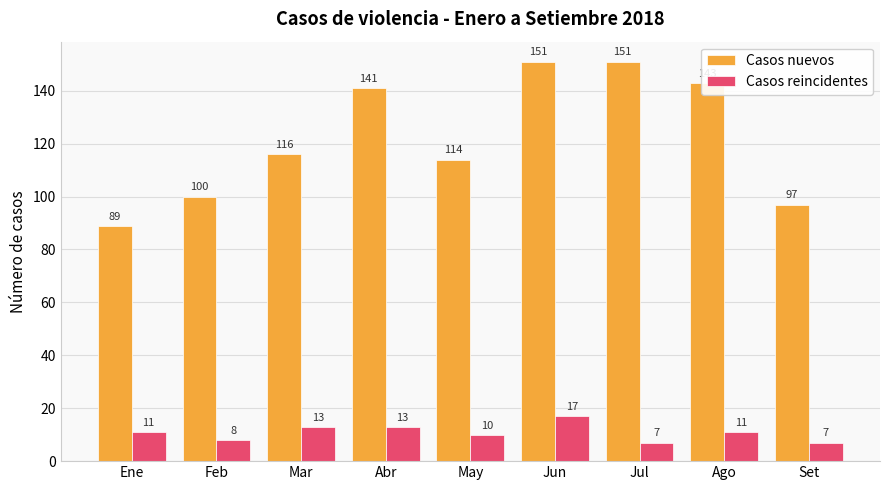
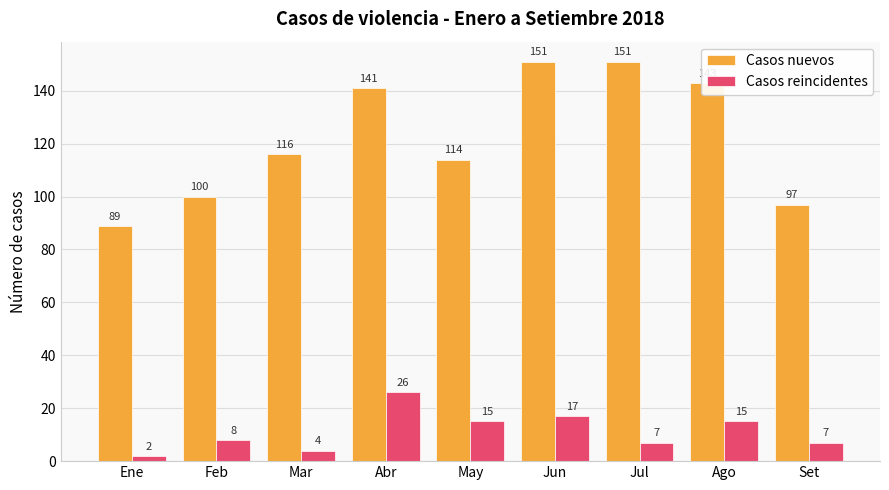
  {
    "Casos nuevos": {
      "Ene": 89,
      "Feb": 100,
      "Mar": 116,
      "Abr": 141,
      "May": 114,
      "Jun": 151,
      "Jul": 151,
      "Set": 97
    },
    "Casos reincidentes": {
-     "Ene": 11,
+     "Ene": 2,
      "Feb": 8,
-     "Mar": 13,
-     "Abr": 13,
-     "May": 10,
+     "Mar": 4,
+     "Abr": 26,
+     "May": 15,
      "Jun": 17,
      "Jul": 7,
-     "Ago": 11,
+     "Ago": 15,
      "Set": 7
    }
  }
